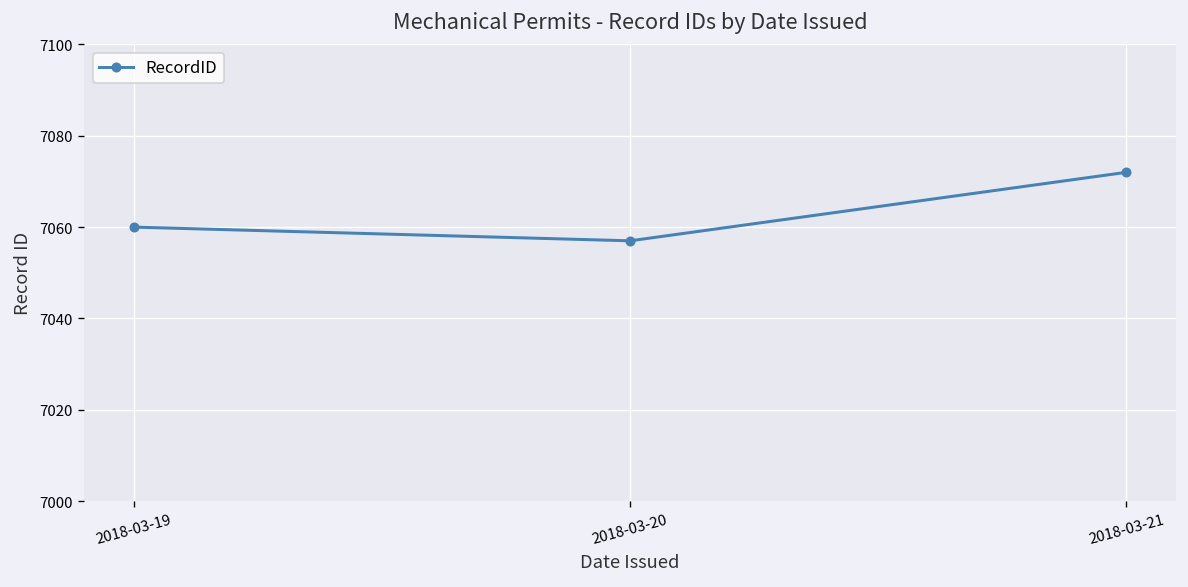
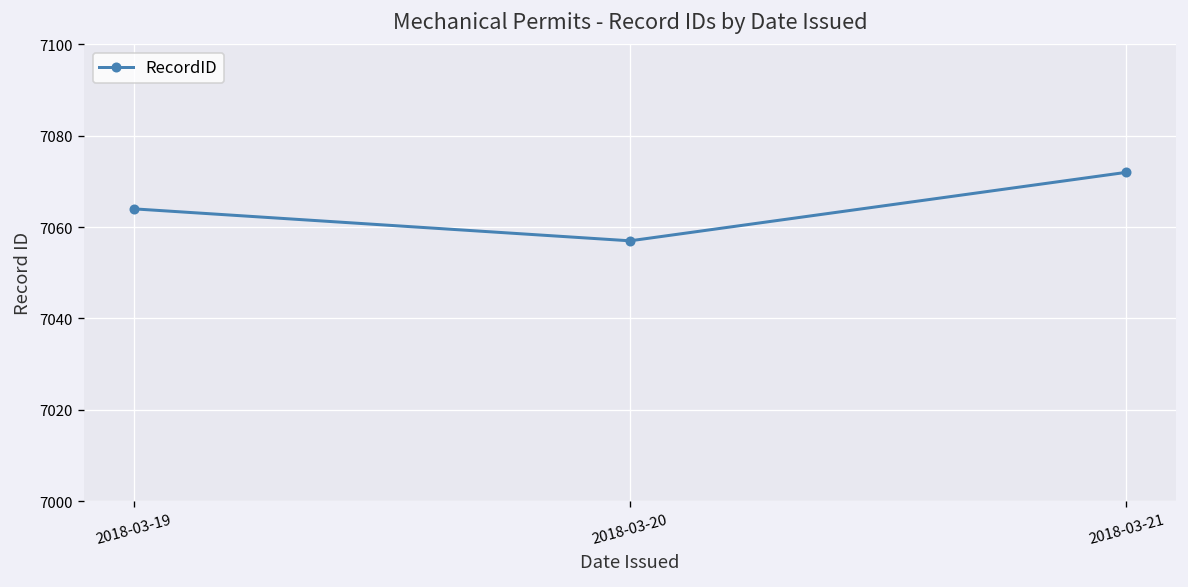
  {
-   "2018-03-19": 7060,
+   "2018-03-19": 7064,
    "2018-03-20": 7057,
    "2018-03-21": 7072
  }
